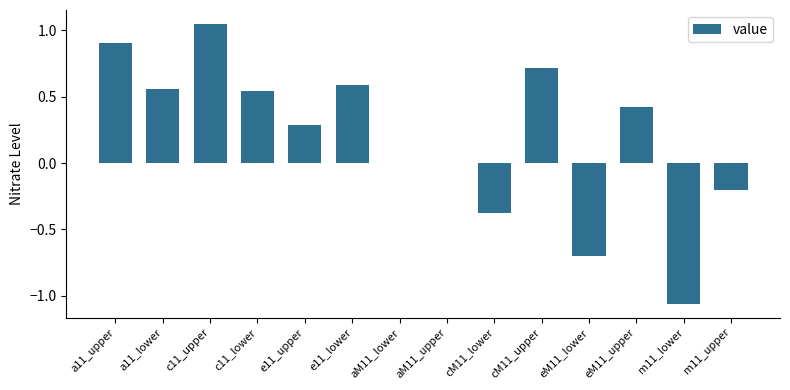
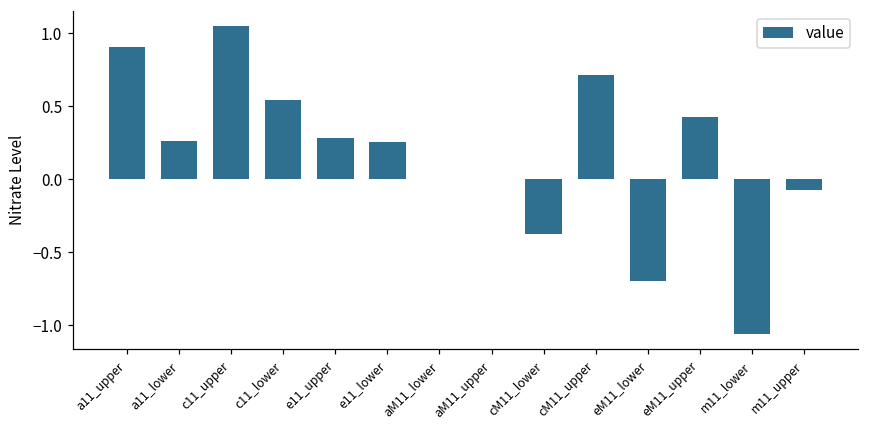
  {
    "a11_upper": 0.91,
-   "a11_lower": 0.56,
+   "a11_lower": 0.26,
    "c11_upper": 1.05,
    "c11_lower": 0.55,
    "e11_upper": 0.28,
-   "e11_lower": 0.59,
+   "e11_lower": 0.26,
    "aM11_lower": 0.00,
    "aM11_upper": 0.00,
    "cM11_lower": -0.37,
    "cM11_upper": 0.72,
    "eM11_lower": -0.70,
    "eM11_upper": 0.42,
    "m11_lower": -1.06,
-   "m11_upper": -0.20
+   "m11_upper": -0.07
  }
